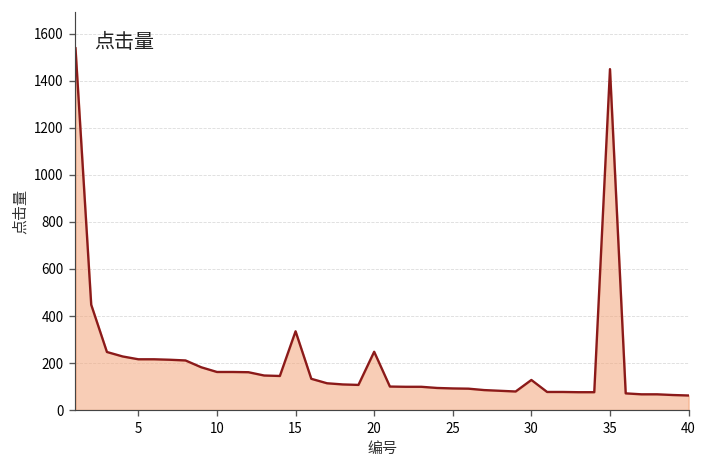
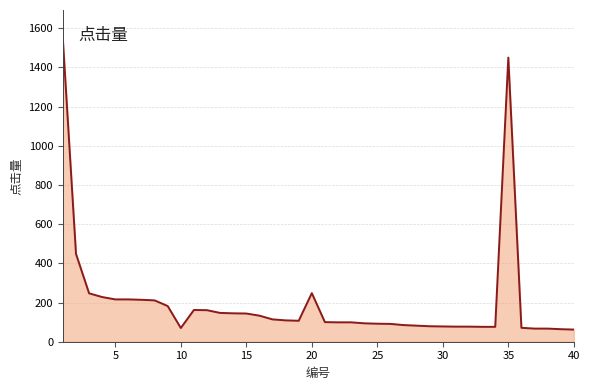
  {
    "5": 220,
-   "10": 160,
-   "15": 340,
+   "10": 70,
+   "15": 140,
    "20": 250,
    "25": 90,
-   "30": 130,
+   "30": 80,
    "35": 1450,
    "40": 60
  }
